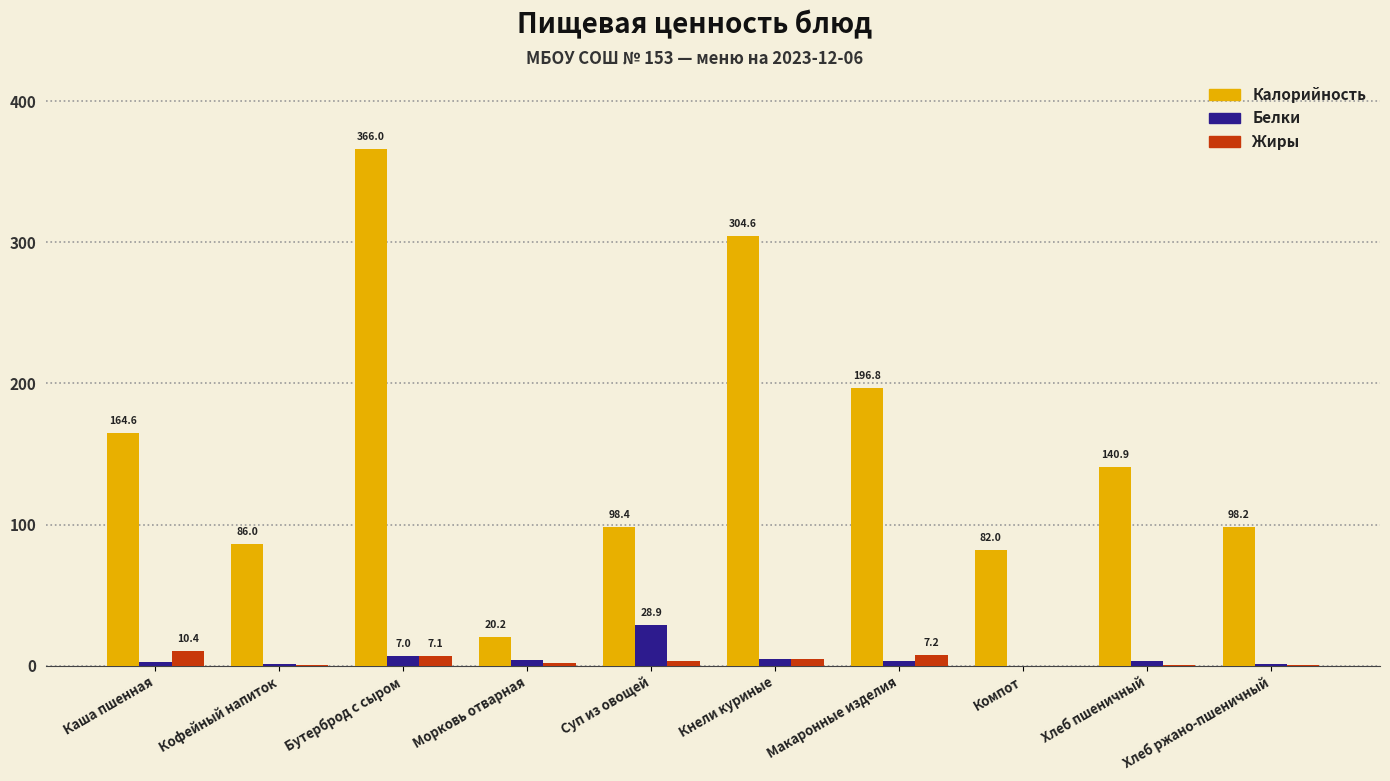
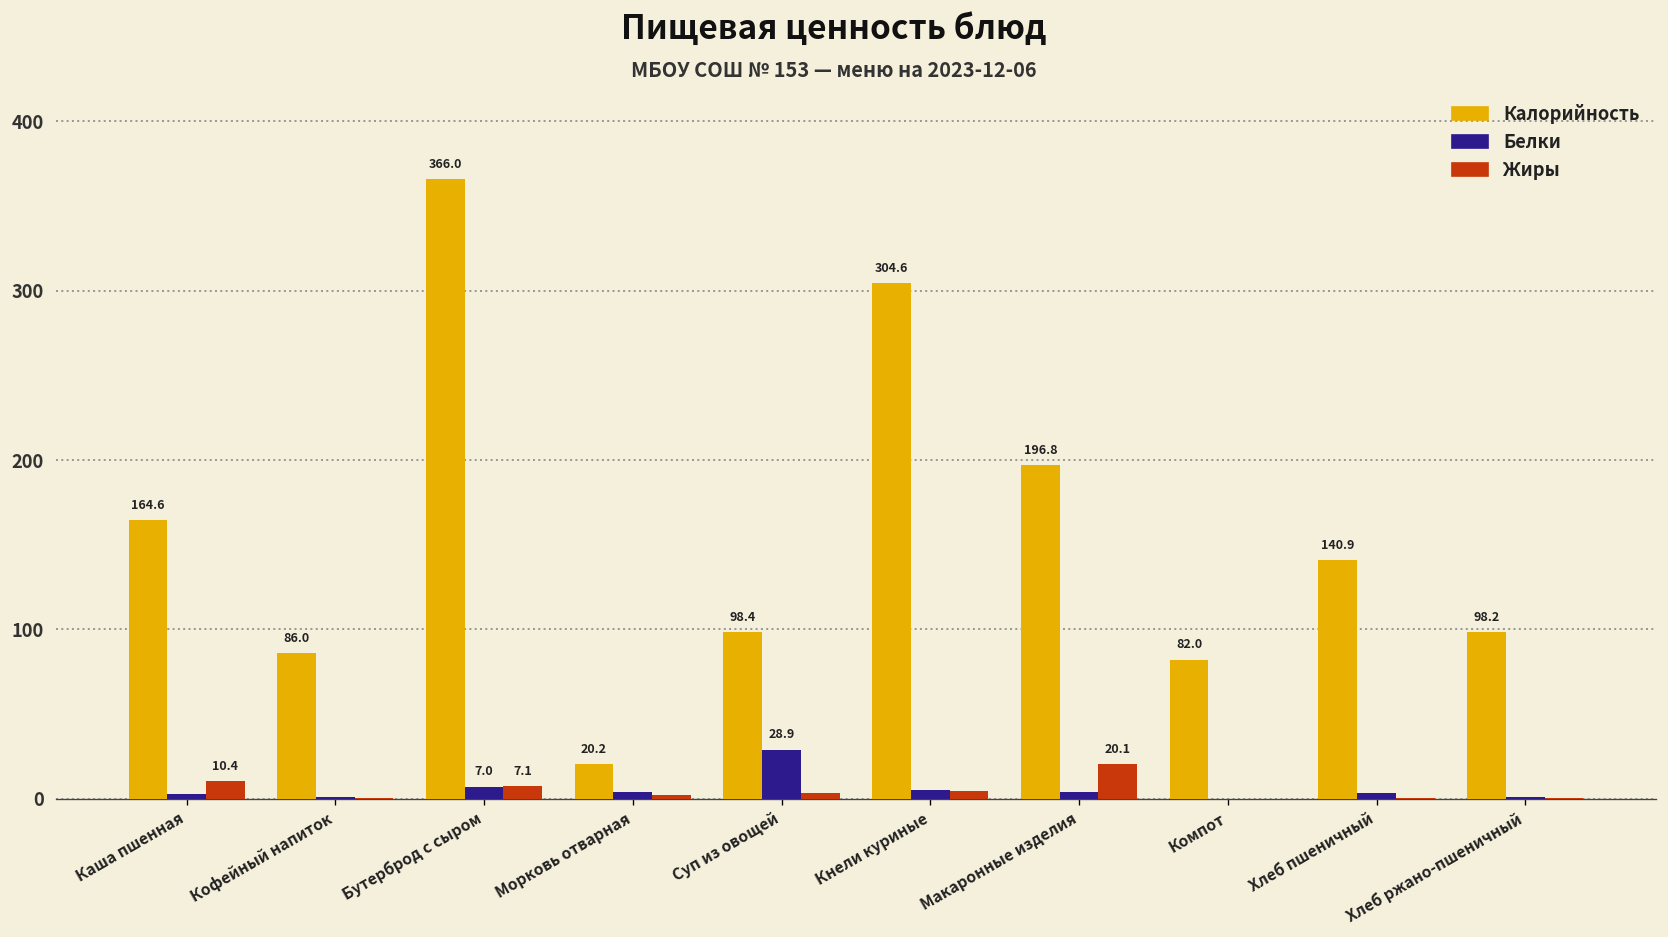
  {
    "Калорийность": {
      "Каша пшенная": 164.6,
      "Кофейный напиток": 86.0,
      "Бутерброд с сыром": 366.0,
      "Морковь отварная": 20.2,
      "Суп из овощей": 98.4,
      "Кнели куриные": 304.6,
      "Макаронные изделия": 196.8,
      "Компот": 82.0,
      "Хлеб пшеничный": 140.9,
      "Хлеб ржано-пшеничный": 98.2
    },
    "Белки": {
      "Бутерброд с сыром": 7.0,
      "Суп из овощей": 28.9
    },
    "Жиры": {
      "Каша пшенная": 10.4,
      "Бутерброд с сыром": 7.1,
-     "Макаронные изделия": 7.2
+     "Макаронные изделия": 20.1
    }
  }
